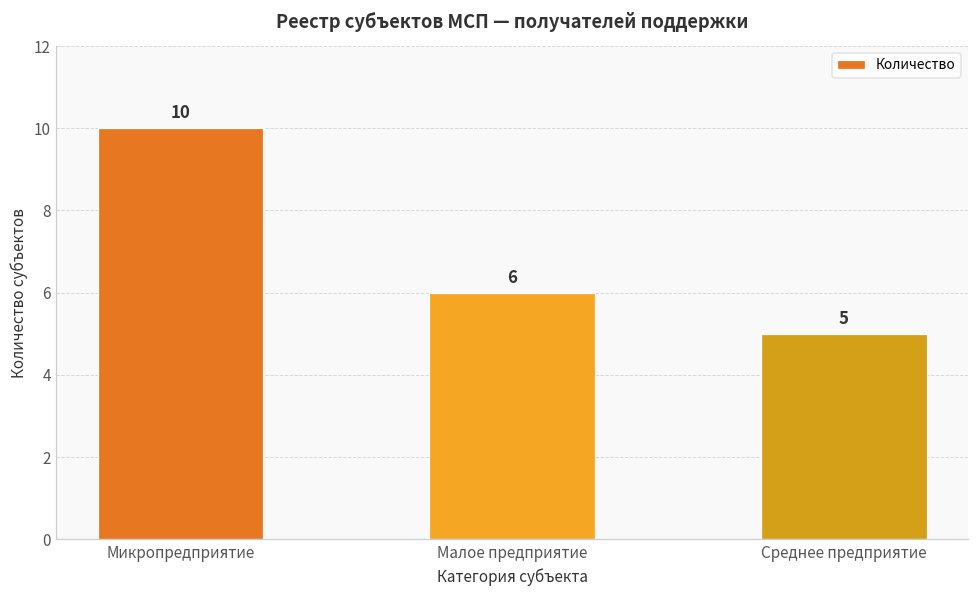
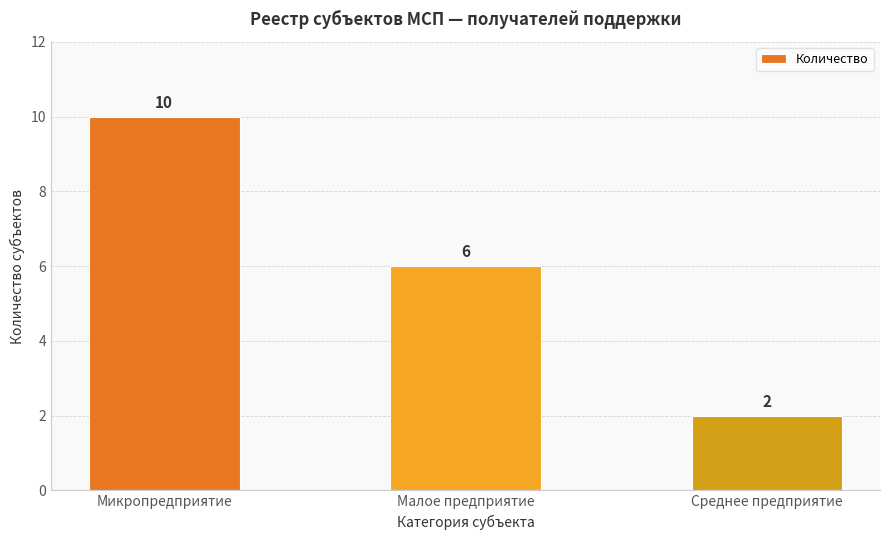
  {
    "Микропредприятие": 10,
    "Малое предприятие": 6,
-   "Среднее предприятие": 5
+   "Среднее предприятие": 2
  }
